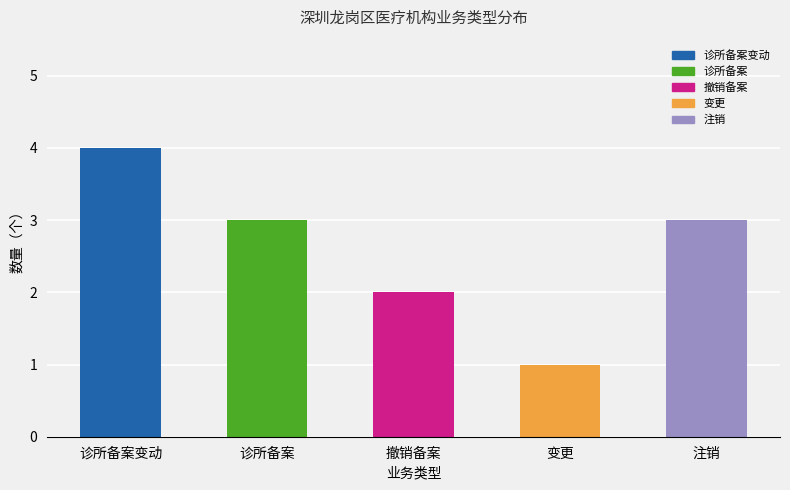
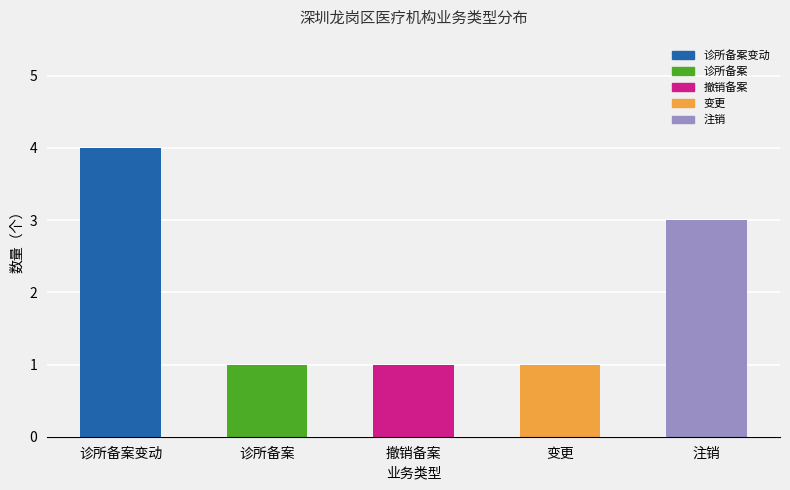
  {
    "诊所备案变动": 4,
-   "诊所备案": 3,
-   "撤销备案": 2,
+   "诊所备案": 1,
+   "撤销备案": 1,
    "变更": 1,
    "注销": 3
  }
